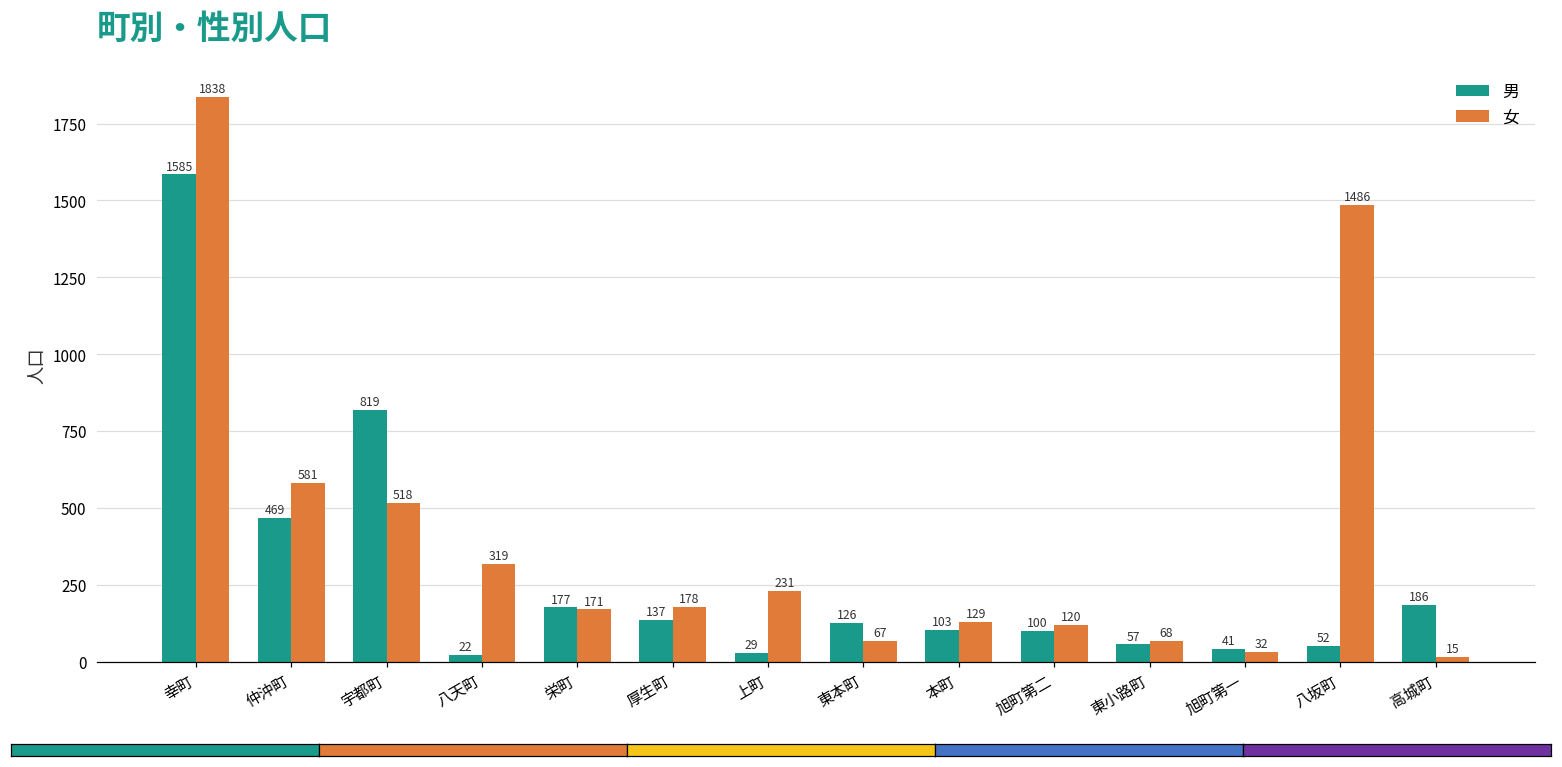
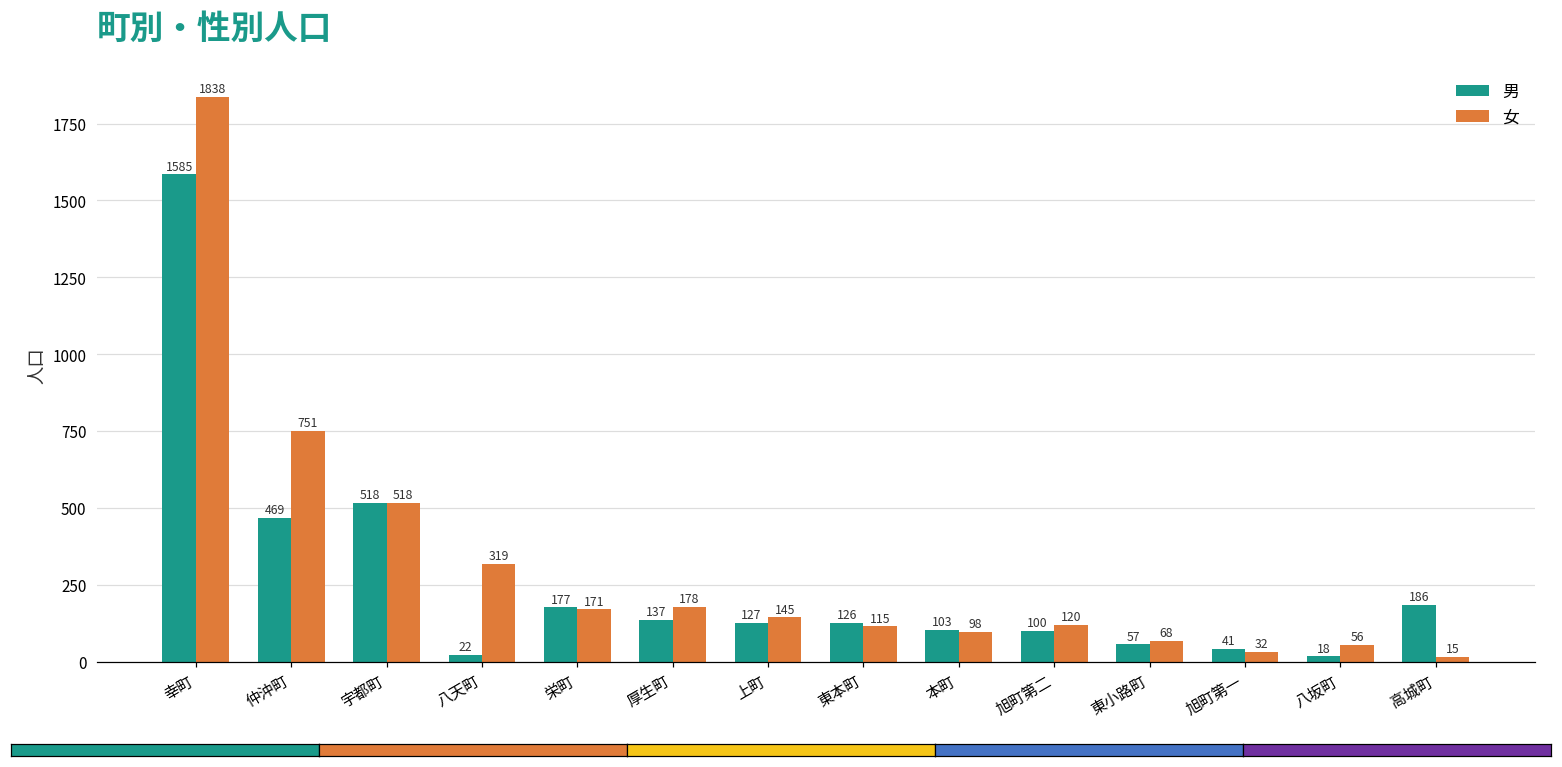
  {
    "男": {
      "幸町": 1585,
      "仲沖町": 469,
-     "宇都町": 819,
+     "宇都町": 518,
      "八天町": 22,
      "栄町": 177,
      "厚生町": 137,
-     "上町": 29,
+     "上町": 127,
      "東本町": 126,
      "本町": 103,
      "旭町第二": 100,
      "東小路町": 57,
      "旭町第一": 41,
-     "八坂町": 52,
+     "八坂町": 18,
      "高城町": 186
    },
    "女": {
      "幸町": 1838,
-     "仲沖町": 581,
+     "仲沖町": 751,
      "宇都町": 518,
      "八天町": 319,
      "栄町": 171,
      "厚生町": 178,
-     "上町": 231,
-     "東本町": 67,
-     "本町": 129,
+     "上町": 145,
+     "東本町": 115,
+     "本町": 98,
      "旭町第二": 120,
      "東小路町": 68,
      "旭町第一": 32,
-     "八坂町": 1486,
+     "八坂町": 56,
      "高城町": 15
    }
  }
